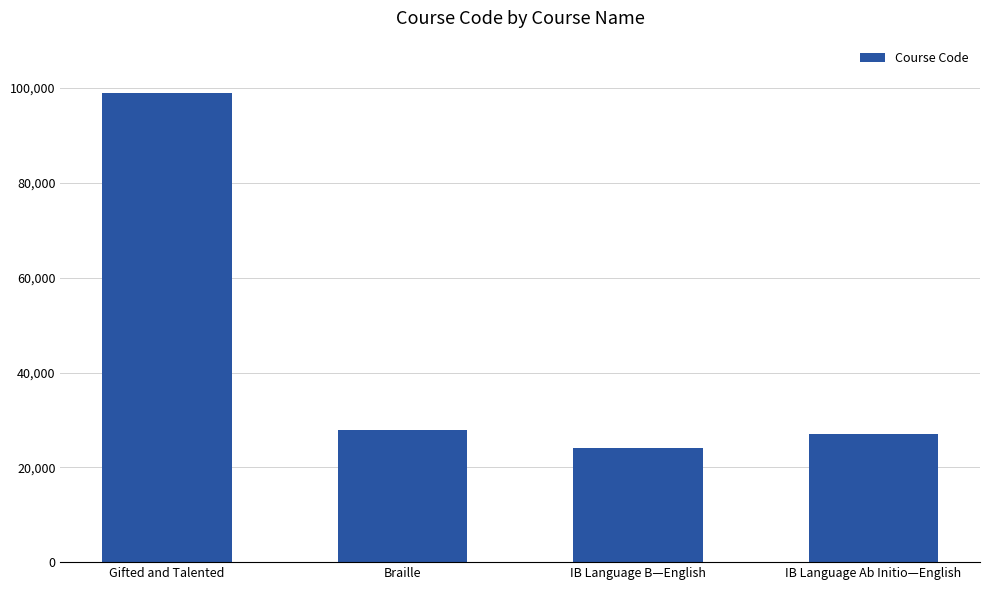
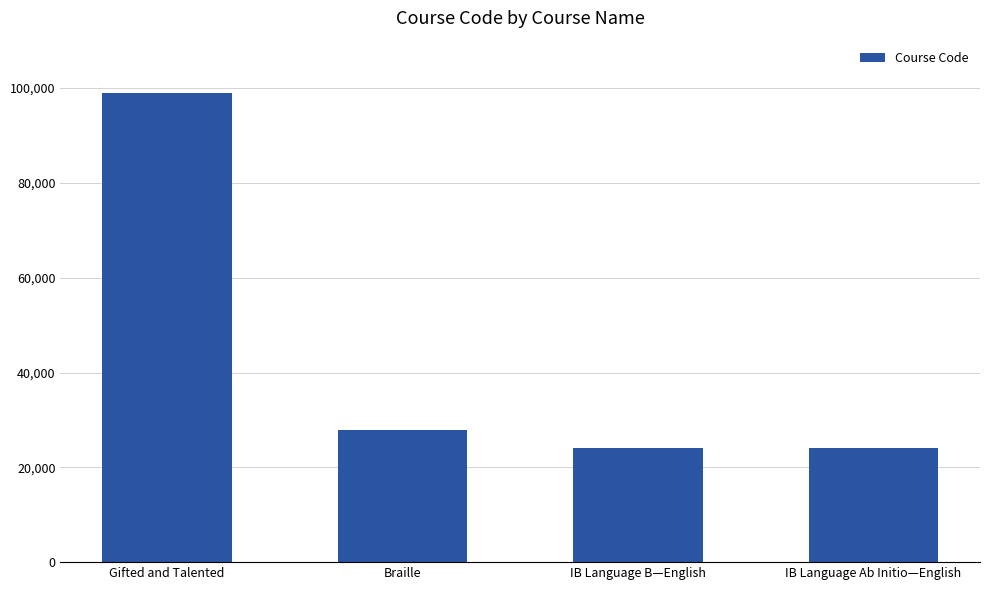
  {
    "Gifted and Talented": "99,000",
    "Braille": "28,000",
    "IB Language B—English": "24,000",
-   "IB Language Ab Initio—English": "27,000"
+   "IB Language Ab Initio—English": "24,000"
  }
